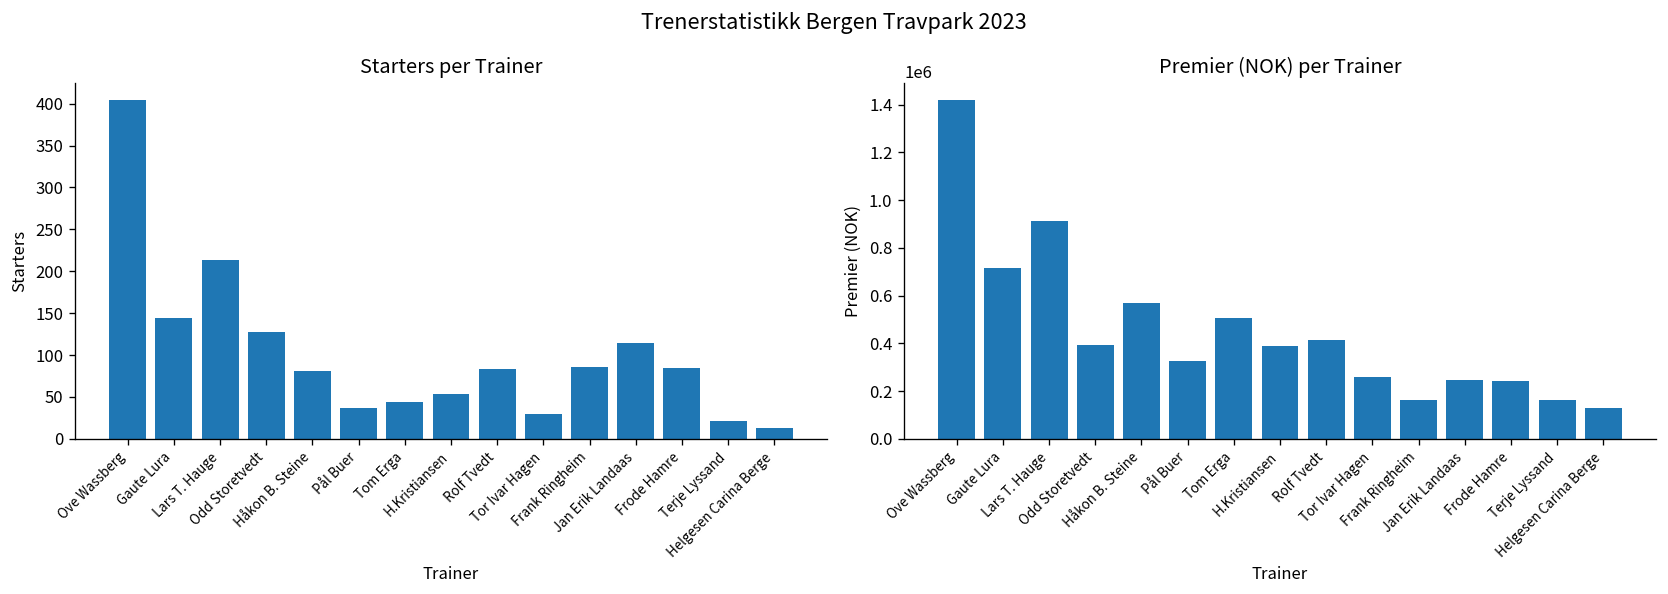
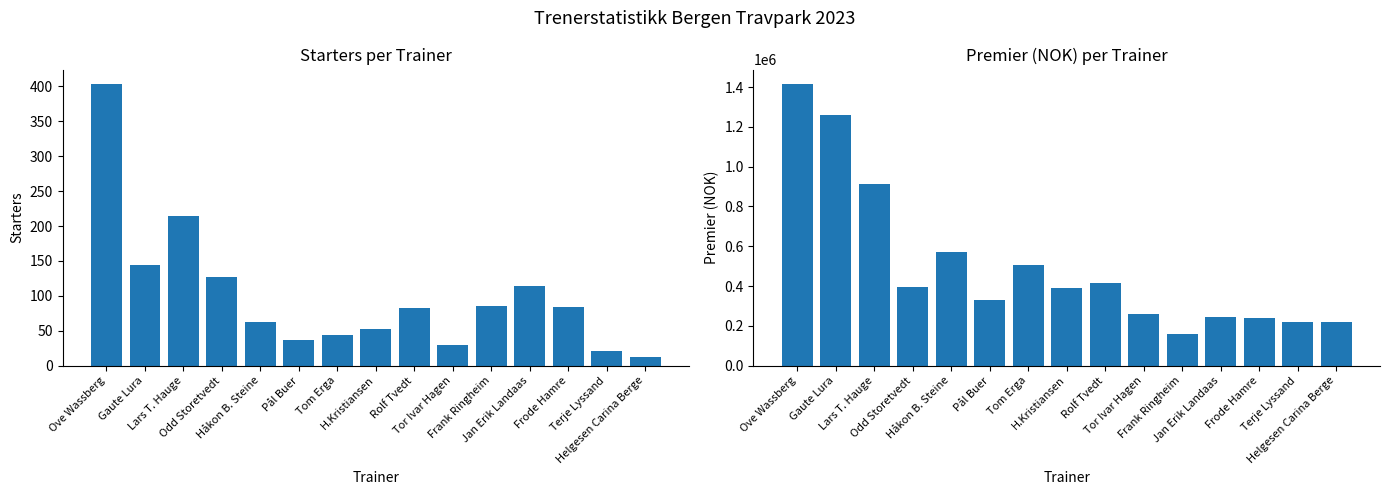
  {
    "Starters per Trainer": {
      "Ove Wassberg": 400,
      "Gaute Lura": 140,
      "Lars T. Hauge": 210,
      "Odd Storetvedt": 130,
-     "Håkon B. Steine": 80,
+     "Håkon B. Steine": 60,
      "Pål Buer": 40,
      "Tom Erga": 40,
      "H.Kristiansen": 50,
      "Rolf Tvedt": 80,
      "Tor Ivar Hagen": 30,
      "Frank Ringheim": 90,
      "Jan Erik Landaas": 110,
      "Frode Hamre": 80,
      "Terje Lyssand": 20,
      "Helgesen Carina Berge": 10
    },
    "Premier (NOK) per Trainer": {
      "Ove Wassberg": 1420000,
-     "Gaute Lura": 720000,
+     "Gaute Lura": 1260000,
      "Lars T. Hauge": 910000,
      "Odd Storetvedt": 390000,
      "Håkon B. Steine": 570000,
      "Pål Buer": 330000,
      "Tom Erga": 500000,
      "H.Kristiansen": 390000,
      "Rolf Tvedt": 410000,
      "Tor Ivar Hagen": 260000,
      "Frank Ringheim": 160000,
      "Jan Erik Landaas": 240000,
      "Frode Hamre": 240000,
-     "Terje Lyssand": 160000,
-     "Helgesen Carina Berge": 130000
+     "Terje Lyssand": 220000,
+     "Helgesen Carina Berge": 220000
    }
  }
